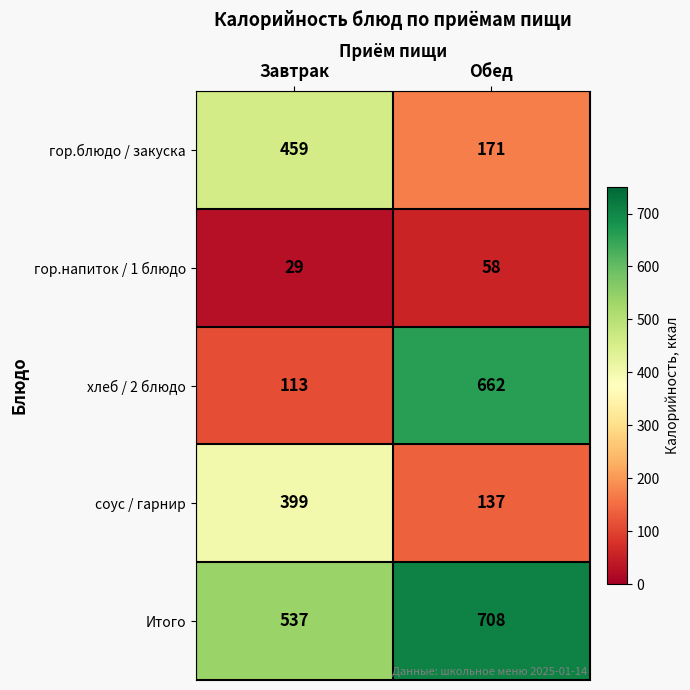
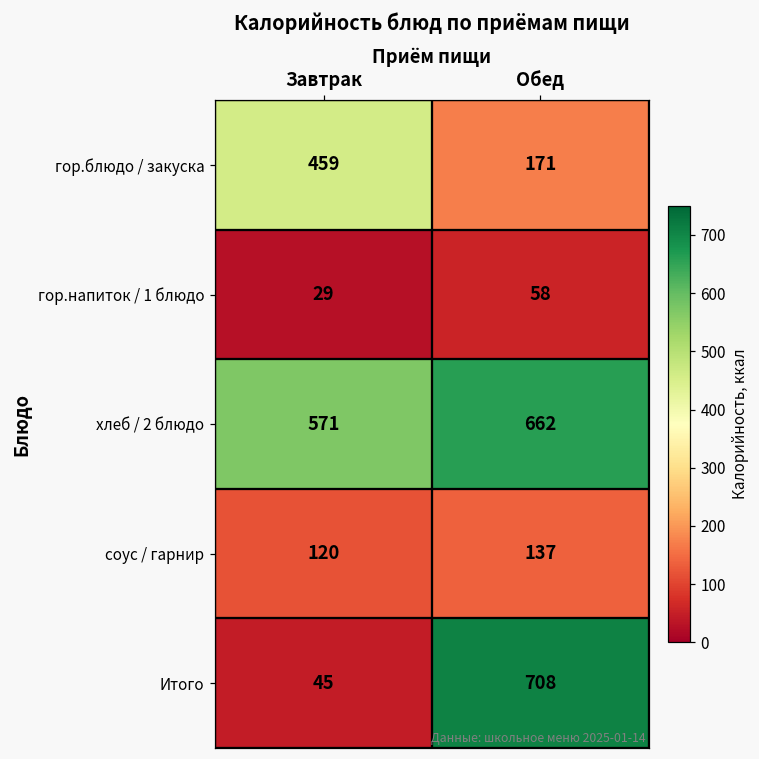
  {
    "гор.блюдо / закуска": {
      "Завтрак": 459,
      "Обед": 171
    },
    "гор.напиток / 1 блюдо": {
      "Завтрак": 29,
      "Обед": 58
    },
    "хлеб / 2 блюдо": {
-     "Завтрак": 113,
+     "Завтрак": 571,
      "Обед": 662
    },
    "соус / гарнир": {
-     "Завтрак": 399,
+     "Завтрак": 120,
      "Обед": 137
    },
    "Итого": {
-     "Завтрак": 537
+     "Завтрак": 45
    }
  }
